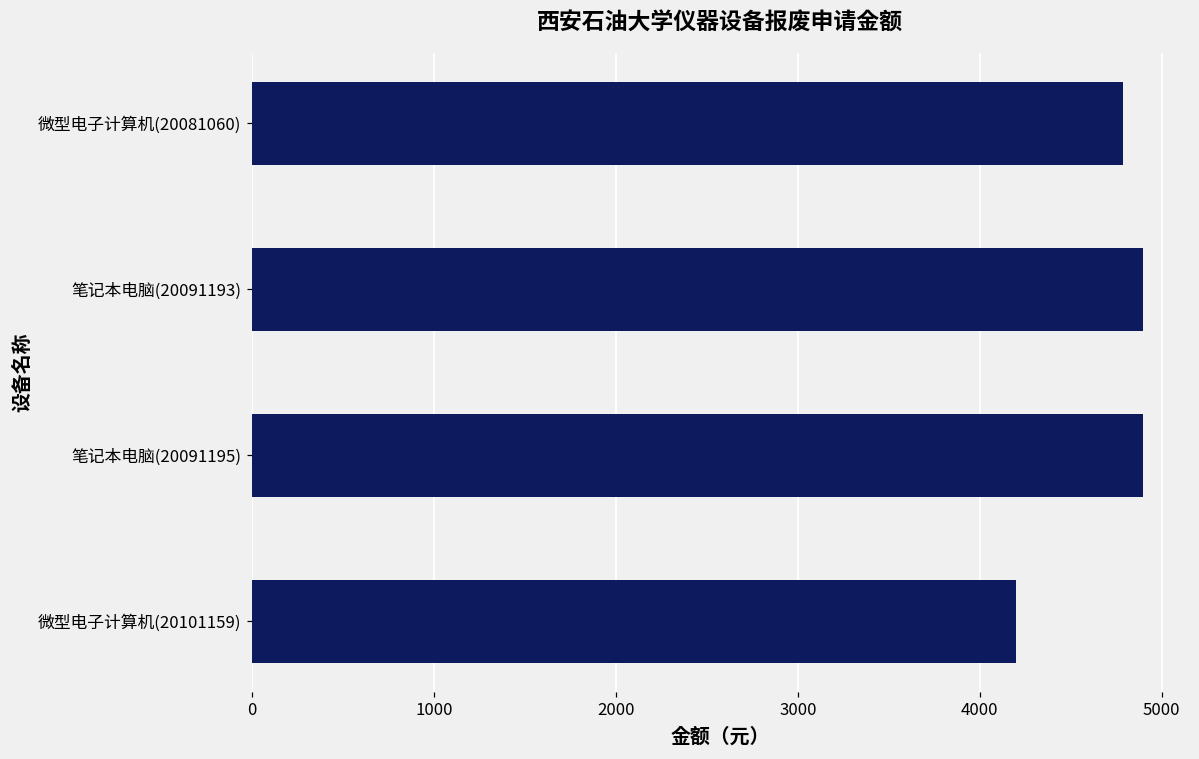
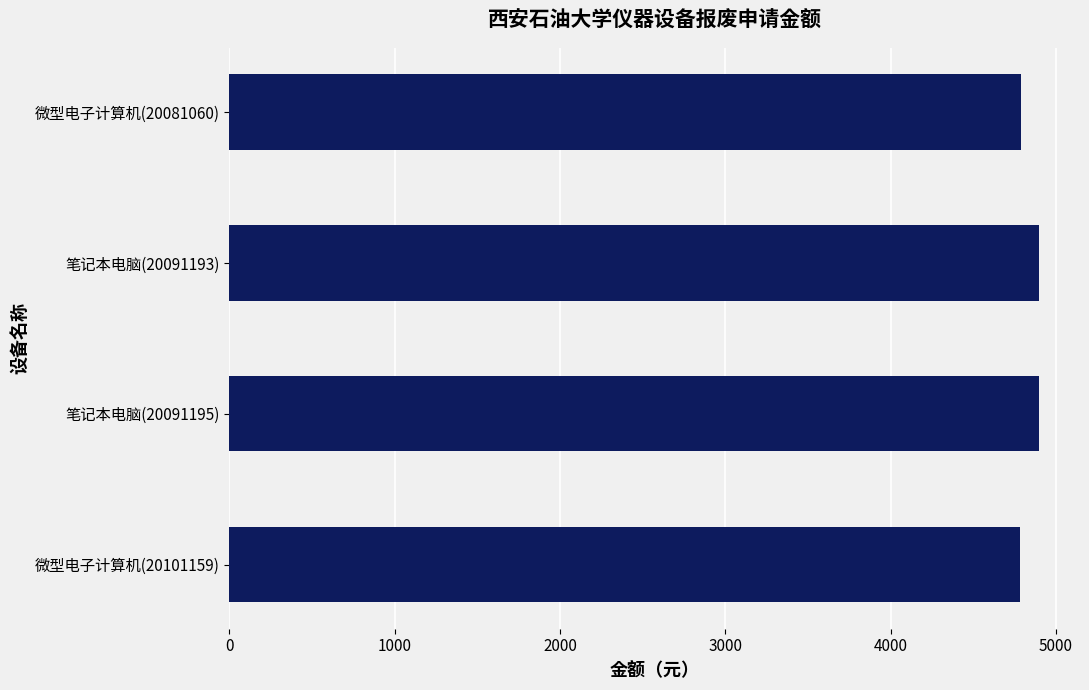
  {
    "微型电子计算机(20081060)": 4790,
    "笔记本电脑(20091193)": 4900,
    "笔记本电脑(20091195)": 4900,
-   "微型电子计算机(20101159)": 4200
+   "微型电子计算机(20101159)": 4780
  }
